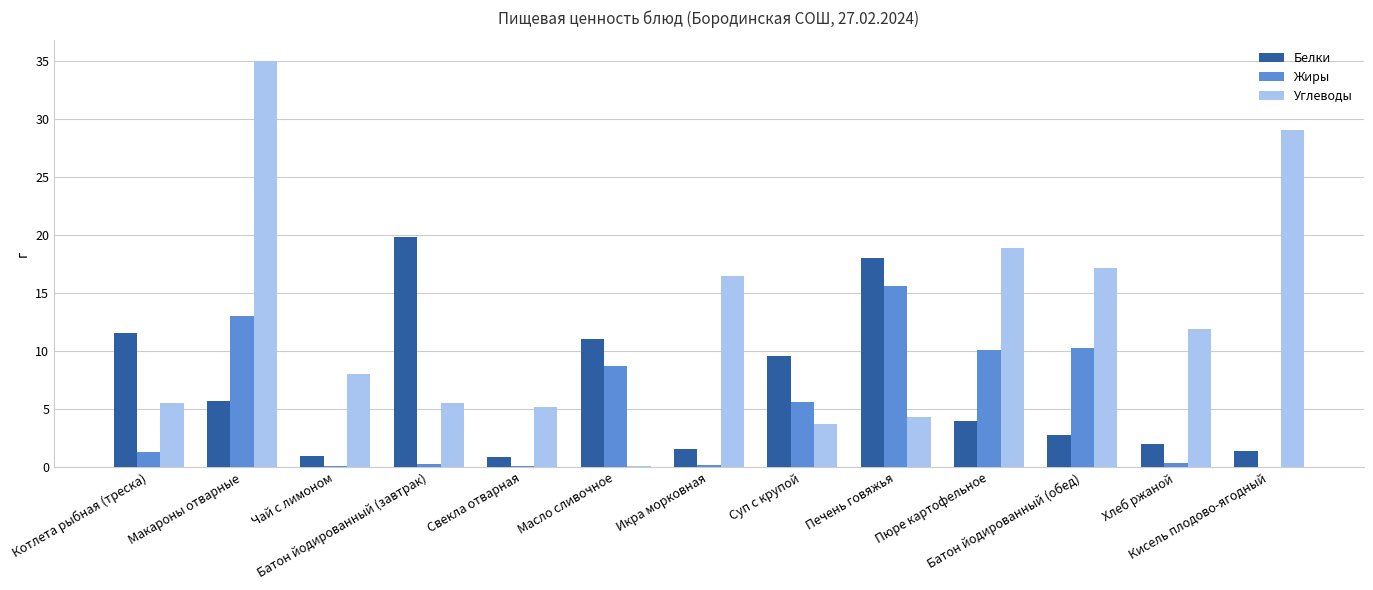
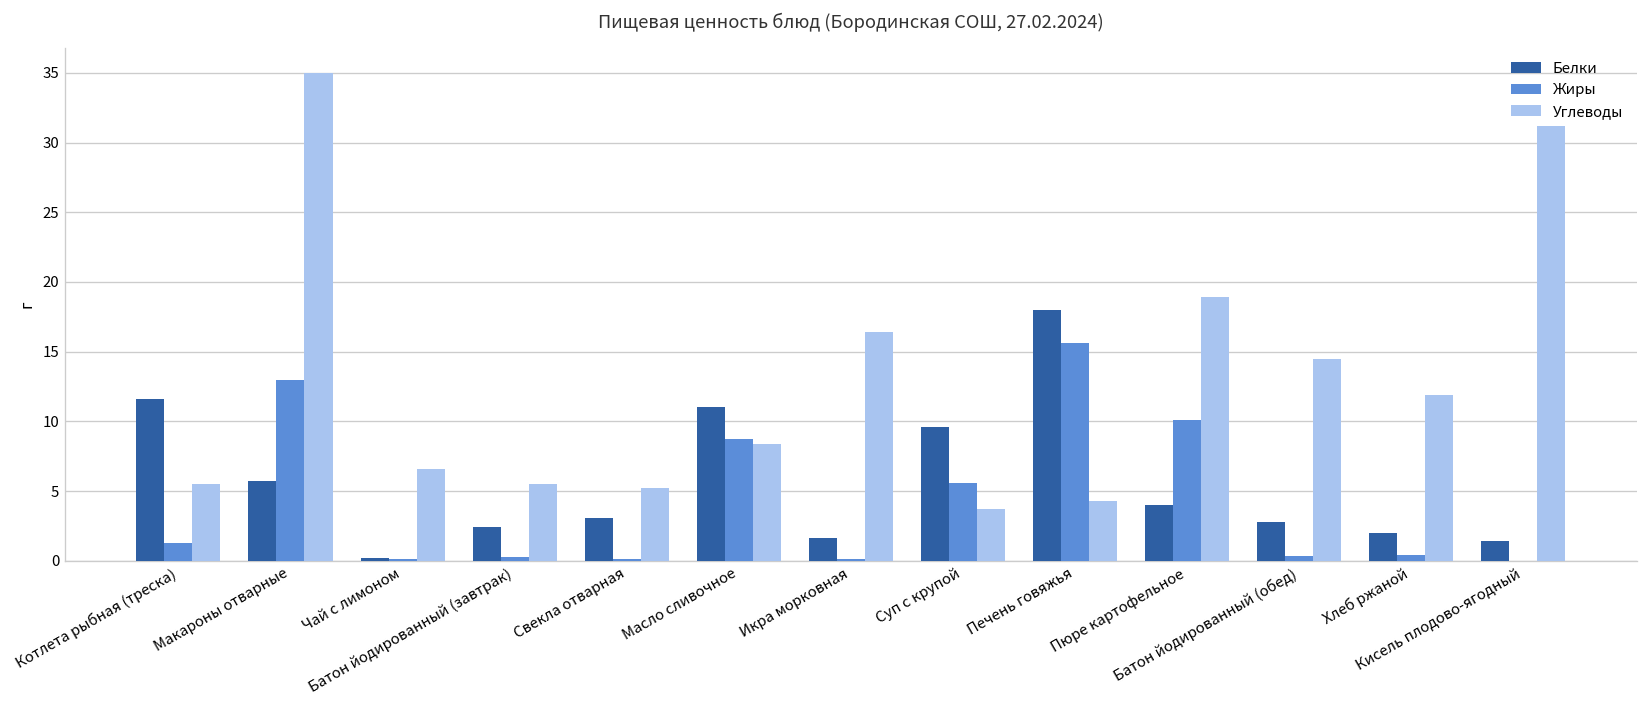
  {
    "Белки": {
      "Котлета рыбная (треска)": 11.6,
      "Макароны отварные": 5.7,
-     "Чай с лимоном": 1.0,
-     "Батон йодированный (завтрак)": 19.8,
-     "Свекла отварная": 0.9,
+     "Чай с лимоном": 0.2,
+     "Батон йодированный (завтрак)": 2.4,
+     "Свекла отварная": 3.1,
      "Масло сливочное": 11.0,
      "Икра морковная": 1.6,
      "Суп с крупой": 9.6,
      "Печень говяжья": 18.0,
      "Пюре картофельное": 4.0,
      "Батон йодированный (обед)": 2.8,
      "Хлеб ржаной": 2.0,
      "Кисель плодово-ягодный": 1.4
    },
    "Жиры": {
      "Котлета рыбная (треска)": 1.3,
      "Макароны отварные": 13.0,
      "Батон йодированный (завтрак)": 0.3,
      "Масло сливочное": 8.7,
      "Суп с крупой": 5.6,
      "Печень говяжья": 15.6,
      "Пюре картофельное": 10.1,
-     "Батон йодированный (обед)": 10.3,
+     "Батон йодированный (обед)": 0.4,
      "Хлеб ржаной": 0.4,
      "Кисель плодово-ягодный": 0.0
    },
    "Углеводы": {
      "Котлета рыбная (треска)": 5.5,
      "Макароны отварные": 35.0,
-     "Чай с лимоном": 8.0,
+     "Чай с лимоном": 6.6,
      "Батон йодированный (завтрак)": 5.5,
      "Свекла отварная": 5.2,
-     "Масло сливочное": 0.1,
+     "Масло сливочное": 8.4,
      "Икра морковная": 16.4,
      "Суп с крупой": 3.7,
      "Печень говяжья": 4.3,
      "Пюре картофельное": 18.9,
-     "Батон йодированный (обед)": 17.2,
+     "Батон йодированный (обед)": 14.5,
      "Хлеб ржаной": 11.9,
-     "Кисель плодово-ягодный": 29.0
+     "Кисель плодово-ягодный": 31.2
    }
  }
